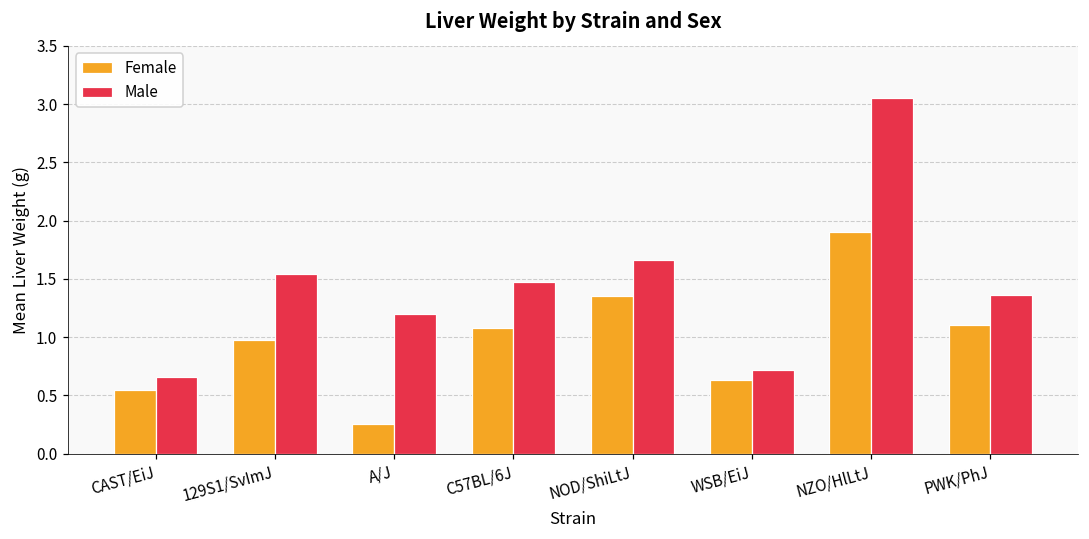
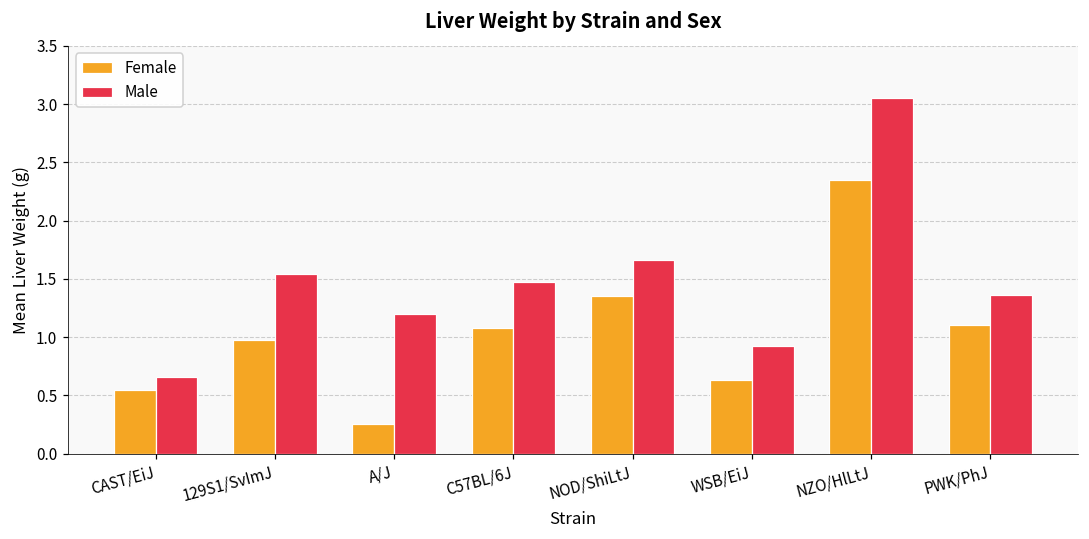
  {
    "Female": {
      "CAST/EiJ": 0.55,
      "129S1/SvImJ": 0.98,
      "A/J": 0.26,
      "C57BL/6J": 1.07,
      "NOD/ShiLtJ": 1.36,
      "WSB/EiJ": 0.63,
-     "NZO/HlLtJ": 1.91,
+     "NZO/HlLtJ": 2.35,
      "PWK/PhJ": 1.11
    },
    "Male": {
      "CAST/EiJ": 0.66,
      "129S1/SvImJ": 1.54,
      "A/J": 1.20,
      "C57BL/6J": 1.47,
      "NOD/ShiLtJ": 1.66,
-     "WSB/EiJ": 0.72,
+     "WSB/EiJ": 0.93,
      "NZO/HlLtJ": 3.05,
      "PWK/PhJ": 1.36
    }
  }
